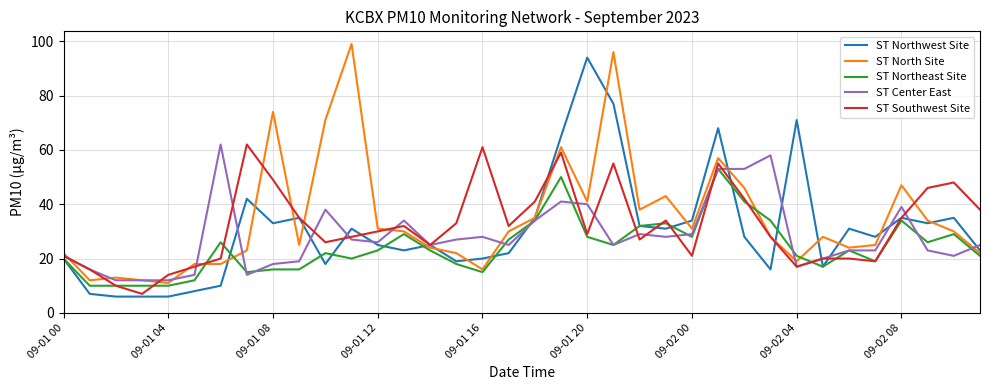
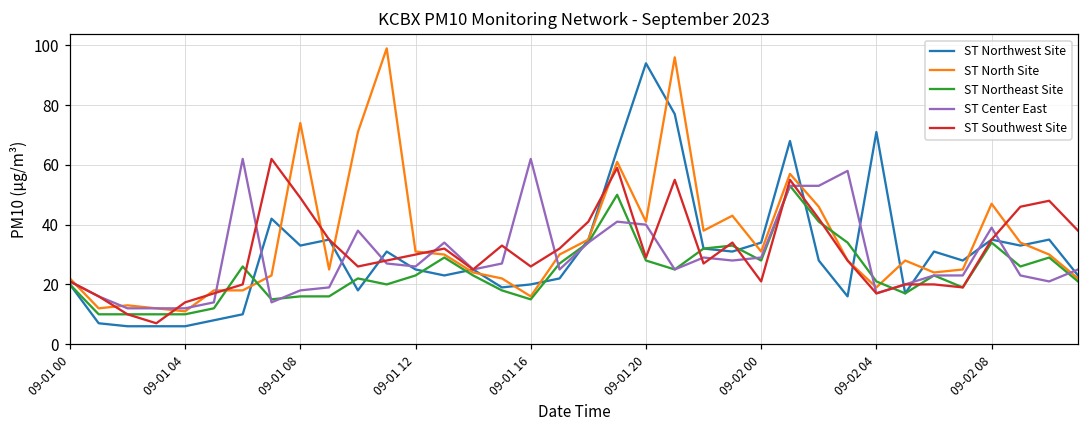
  {
    "ST Northwest Site": {
      "09-01 04": 6,
      "09-01 08": 33,
      "09-01 12": 25,
      "09-01 16": 20,
      "09-01 20": 94,
      "09-02 00": 34,
      "09-02 04": 71
    },
    "ST North Site": {
      "09-01 00": 22,
      "09-01 04": 11,
      "09-01 08": 74,
      "09-01 12": 31,
      "09-01 16": 16,
      "09-01 20": 41,
      "09-02 00": 31,
      "09-02 04": 19,
      "09-02 08": 47
    },
    "ST Northeast Site": {
      "09-01 04": 10,
      "09-01 08": 16,
      "09-01 12": 23,
      "09-01 16": 15,
      "09-01 20": 28,
      "09-02 00": 28,
      "09-02 04": 21,
      "09-02 08": 34
    },
    "ST Center East": {
      "09-01 04": 12,
      "09-01 08": 18,
      "09-01 12": 26,
-     "09-01 16": 28,
+     "09-01 16": 62,
      "09-01 20": 40,
      "09-02 00": 29,
      "09-02 08": 39
    },
    "ST Southwest Site": {
      "09-01 04": 14,
      "09-01 08": 49,
      "09-01 12": 30,
-     "09-01 16": 61,
+     "09-01 16": 26,
      "09-01 20": 29,
      "09-02 00": 21
    }
  }
